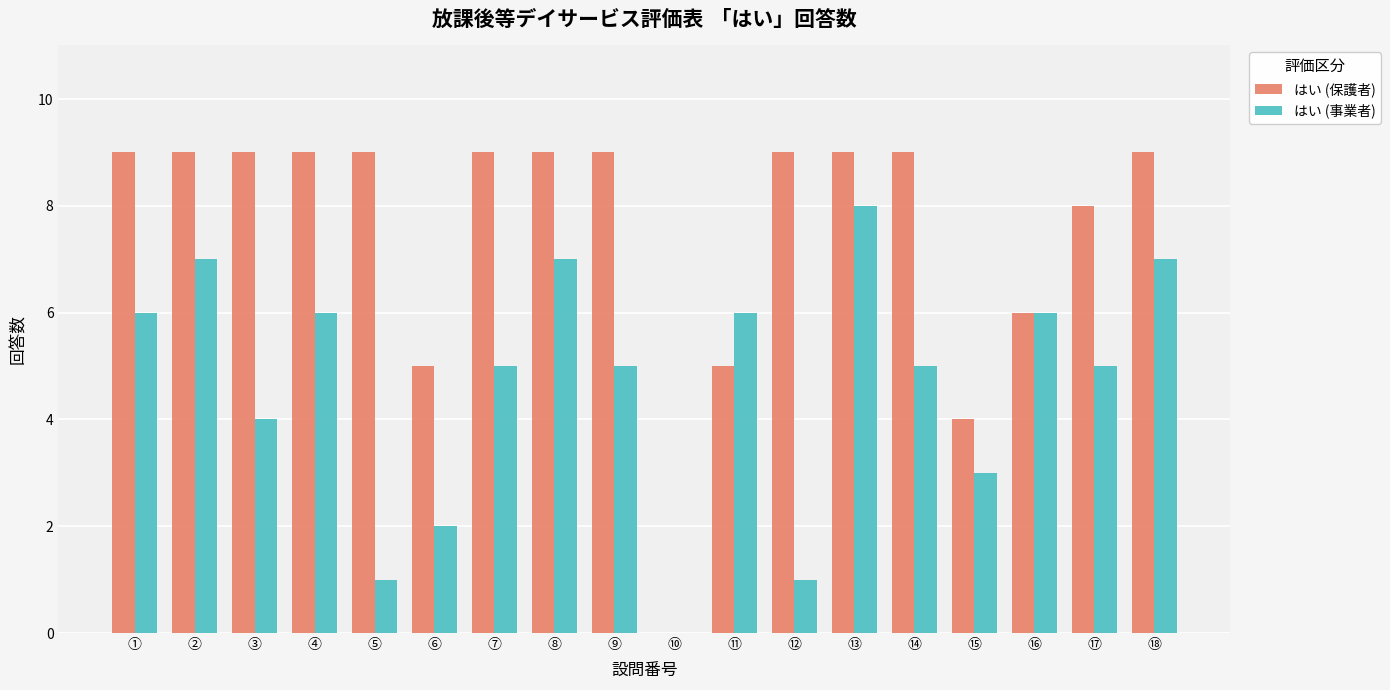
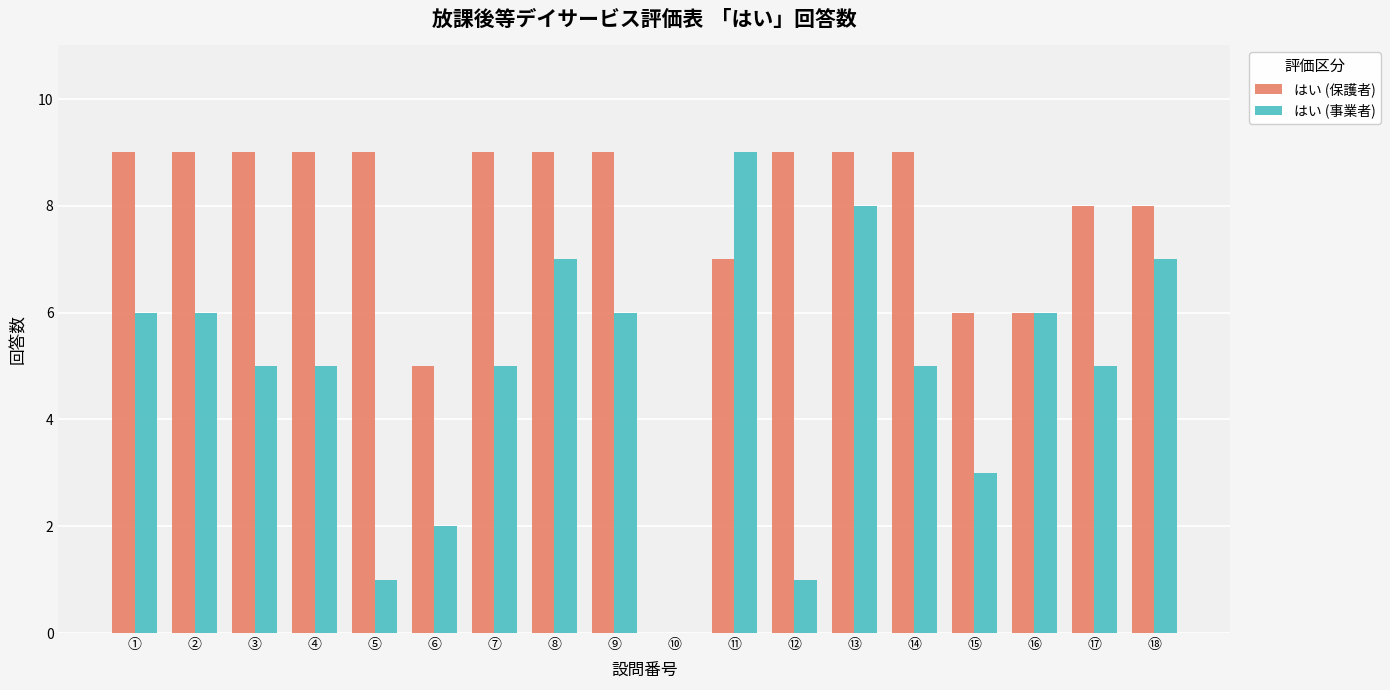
  {
    "はい (保護者)": {
      "①": 9,
      "②": 9,
      "③": 9,
      "④": 9,
      "⑤": 9,
      "⑥": 5,
      "⑦": 9,
      "⑧": 9,
      "⑨": 9,
      "⑩": 0,
-     "⑪": 5,
+     "⑪": 7,
      "⑫": 9,
      "⑬": 9,
      "⑭": 9,
-     "⑮": 4,
+     "⑮": 6,
      "⑯": 6,
      "⑰": 8,
-     "⑱": 9
+     "⑱": 8
    },
    "はい (事業者)": {
      "①": 6,
-     "②": 7,
-     "③": 4,
-     "④": 6,
+     "②": 6,
+     "③": 5,
+     "④": 5,
      "⑤": 1,
      "⑥": 2,
      "⑦": 5,
      "⑧": 7,
-     "⑨": 5,
+     "⑨": 6,
      "⑩": 0,
-     "⑪": 6,
+     "⑪": 9,
      "⑫": 1,
      "⑬": 8,
      "⑭": 5,
      "⑮": 3,
      "⑯": 6,
      "⑰": 5,
      "⑱": 7
    }
  }
